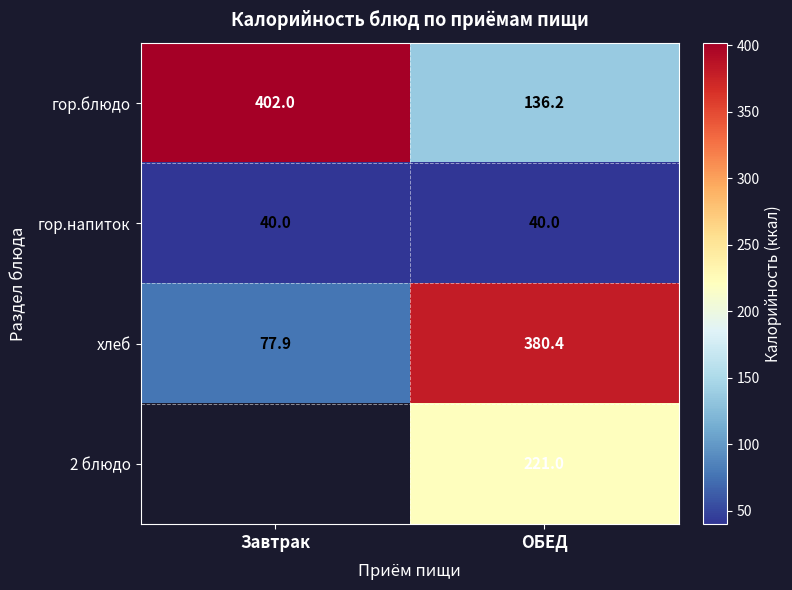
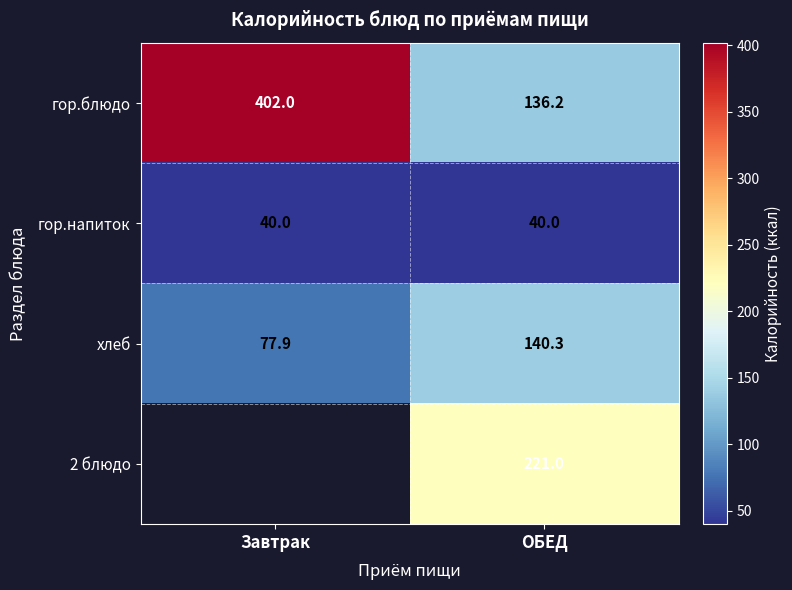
  {
    "гор.блюдо": {
      "Завтрак": 402.0,
      "ОБЕД": 136.2
    },
    "гор.напиток": {
      "Завтрак": 40.0,
      "ОБЕД": 40.0
    },
    "хлеб": {
      "Завтрак": 77.9,
-     "ОБЕД": 380.4
+     "ОБЕД": 140.3
    },
    "2 блюдо": {
      "ОБЕД": 221.0
    }
  }
